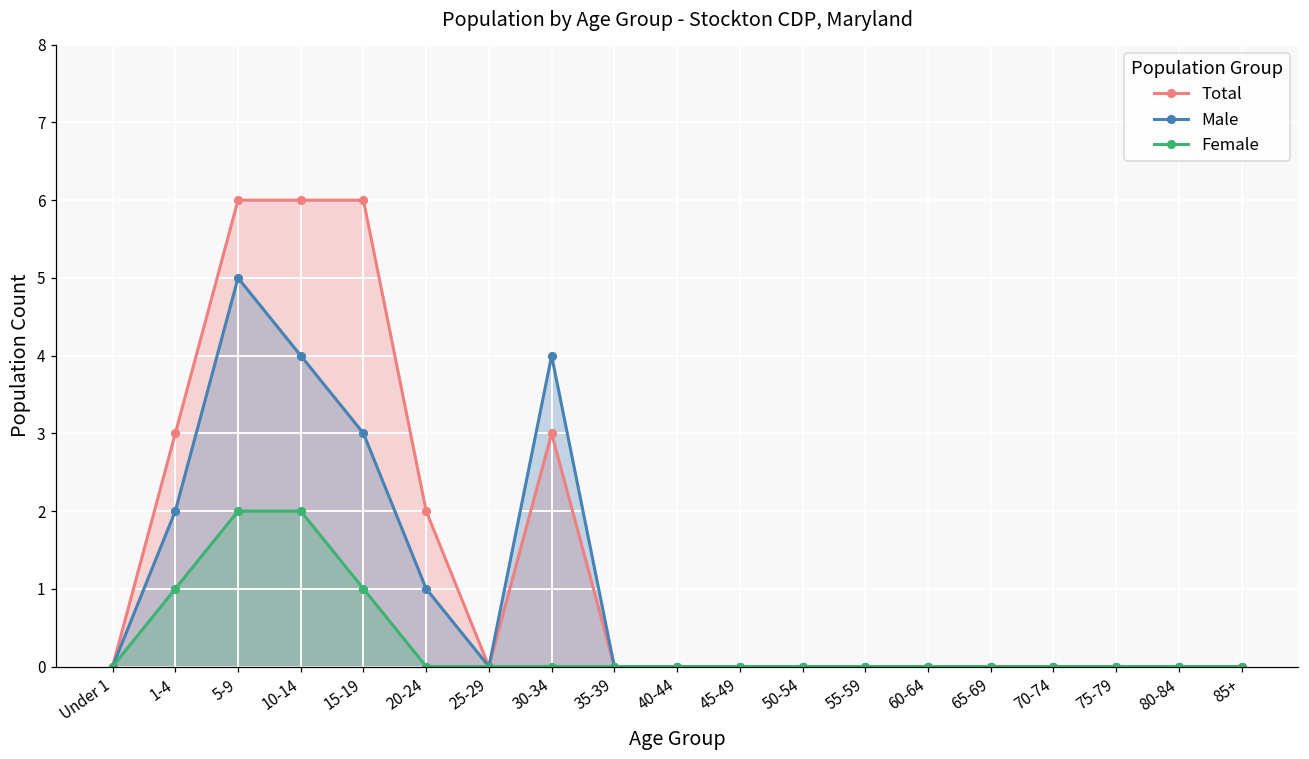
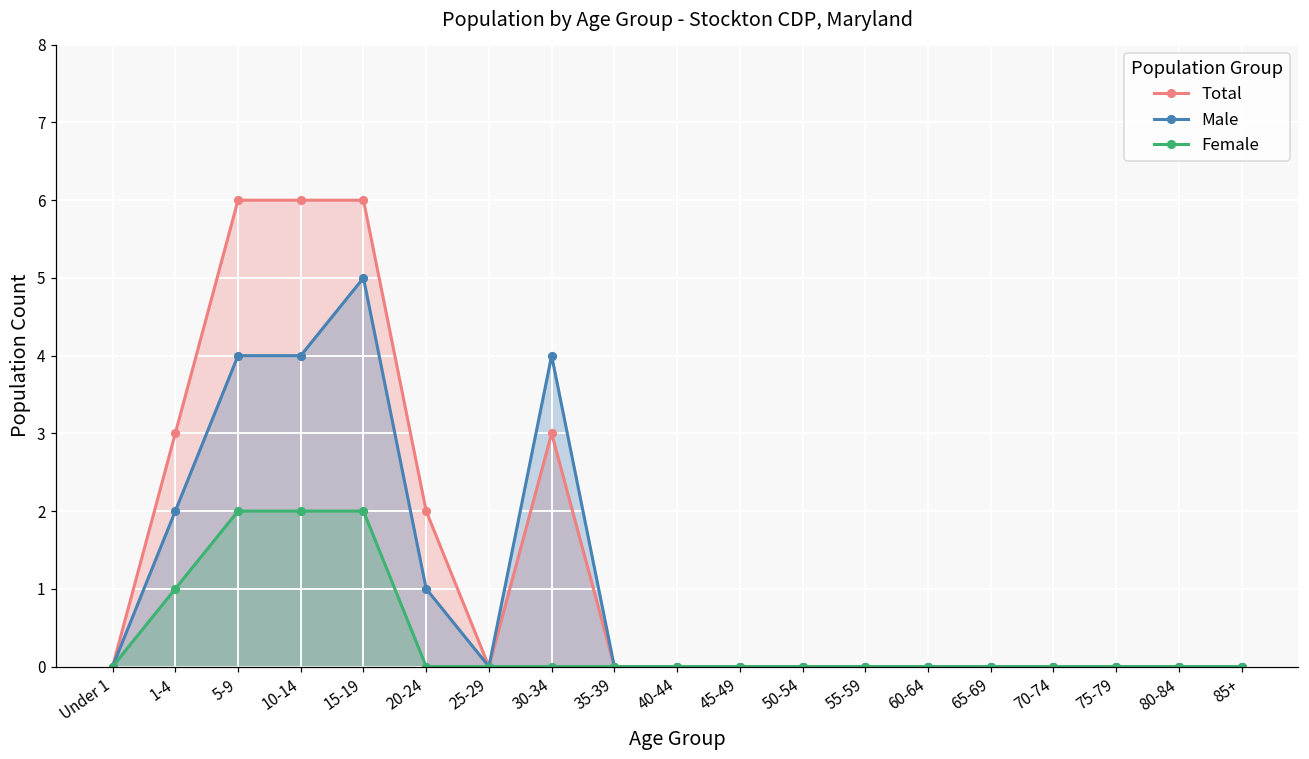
  {
    "Total": {
      "1-4": 3,
      "5-9": 6,
      "10-14": 6,
      "15-19": 6,
      "20-24": 2,
      "30-34": 3
    },
    "Male": {
      "1-4": 2,
-     "5-9": 5,
+     "5-9": 4,
      "10-14": 4,
-     "15-19": 3,
+     "15-19": 5,
      "20-24": 1,
      "30-34": 4
    },
    "Female": {
      "1-4": 1,
      "5-9": 2,
      "10-14": 2,
-     "15-19": 1,
+     "15-19": 2,
      "20-24": 0,
      "30-34": 0
    }
  }
